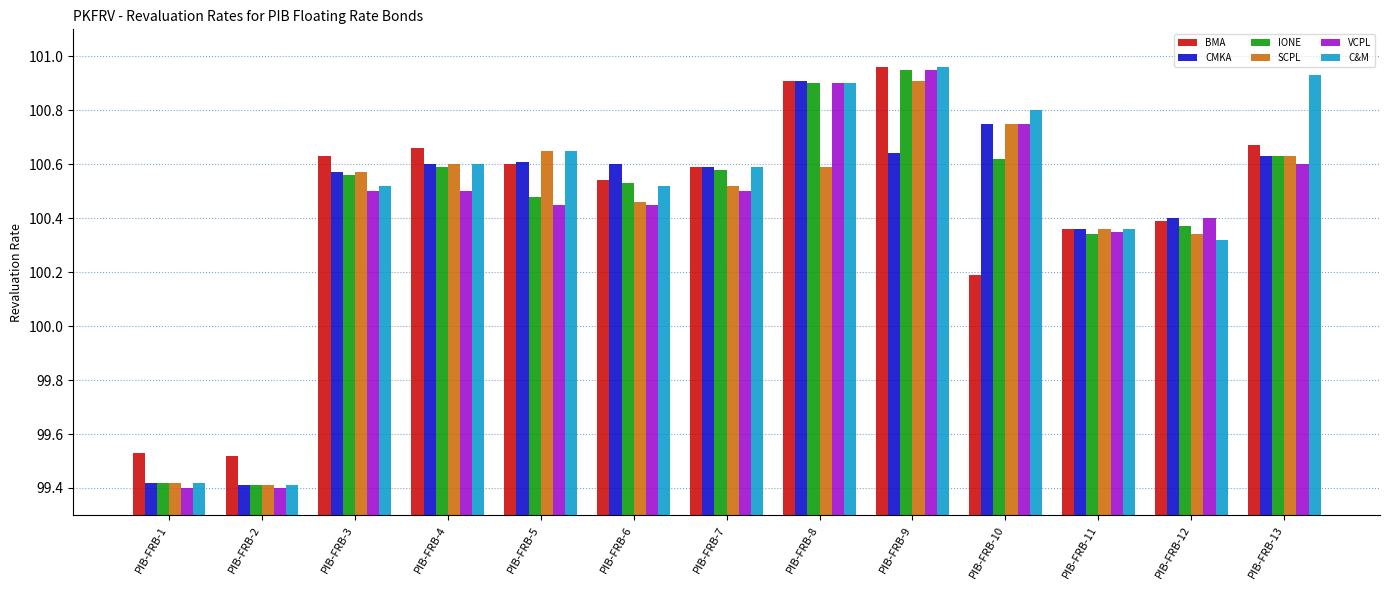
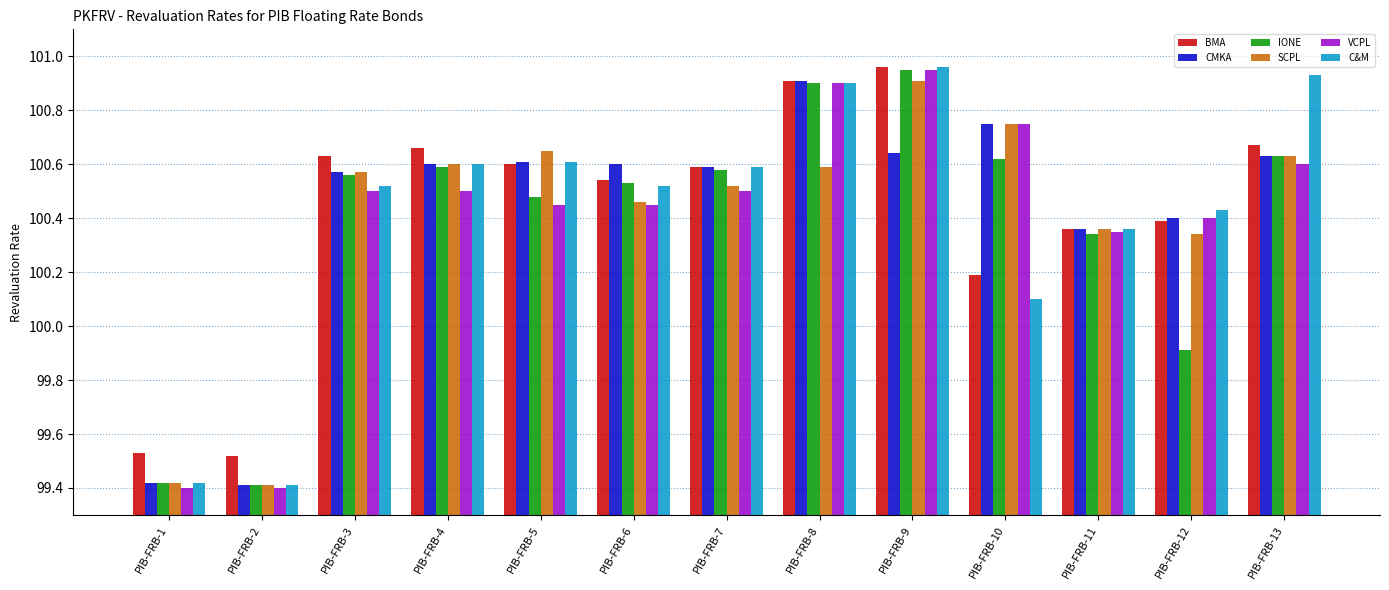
  {
    "BMA": {
      "PIB-FRB-1": 99.53,
      "PIB-FRB-2": 99.52,
      "PIB-FRB-3": 100.63,
      "PIB-FRB-4": 100.66,
      "PIB-FRB-5": 100.60,
      "PIB-FRB-6": 100.54,
      "PIB-FRB-7": 100.59,
      "PIB-FRB-8": 100.91,
      "PIB-FRB-9": 100.96,
      "PIB-FRB-10": 100.19,
      "PIB-FRB-11": 100.36,
      "PIB-FRB-12": 100.39,
      "PIB-FRB-13": 100.67
    },
    "CMKA": {
      "PIB-FRB-1": 99.42,
      "PIB-FRB-2": 99.41,
      "PIB-FRB-3": 100.57,
      "PIB-FRB-4": 100.60,
      "PIB-FRB-5": 100.61,
      "PIB-FRB-6": 100.60,
      "PIB-FRB-7": 100.59,
      "PIB-FRB-8": 100.91,
      "PIB-FRB-9": 100.64,
      "PIB-FRB-10": 100.75,
      "PIB-FRB-11": 100.36,
      "PIB-FRB-12": 100.40,
      "PIB-FRB-13": 100.63
    },
    "IONE": {
      "PIB-FRB-1": 99.42,
      "PIB-FRB-2": 99.41,
      "PIB-FRB-3": 100.56,
      "PIB-FRB-4": 100.59,
      "PIB-FRB-5": 100.48,
      "PIB-FRB-6": 100.53,
      "PIB-FRB-7": 100.58,
      "PIB-FRB-8": 100.90,
      "PIB-FRB-9": 100.95,
      "PIB-FRB-10": 100.62,
      "PIB-FRB-11": 100.34,
-     "PIB-FRB-12": 100.37,
+     "PIB-FRB-12": 99.91,
      "PIB-FRB-13": 100.63
    },
    "SCPL": {
      "PIB-FRB-1": 99.42,
      "PIB-FRB-2": 99.41,
      "PIB-FRB-3": 100.57,
      "PIB-FRB-4": 100.60,
      "PIB-FRB-5": 100.65,
      "PIB-FRB-6": 100.46,
      "PIB-FRB-7": 100.52,
      "PIB-FRB-8": 100.59,
      "PIB-FRB-9": 100.91,
      "PIB-FRB-10": 100.75,
      "PIB-FRB-11": 100.36,
      "PIB-FRB-12": 100.34,
      "PIB-FRB-13": 100.63
    },
    "VCPL": {
      "PIB-FRB-1": 99.40,
      "PIB-FRB-2": 99.40,
      "PIB-FRB-3": 100.50,
      "PIB-FRB-4": 100.50,
      "PIB-FRB-5": 100.45,
      "PIB-FRB-6": 100.45,
      "PIB-FRB-7": 100.50,
      "PIB-FRB-8": 100.90,
      "PIB-FRB-9": 100.95,
      "PIB-FRB-10": 100.75,
      "PIB-FRB-11": 100.35,
      "PIB-FRB-12": 100.40,
      "PIB-FRB-13": 100.60
    },
    "C&M": {
      "PIB-FRB-1": 99.42,
      "PIB-FRB-2": 99.41,
      "PIB-FRB-3": 100.52,
      "PIB-FRB-4": 100.60,
-     "PIB-FRB-5": 100.65,
+     "PIB-FRB-5": 100.61,
      "PIB-FRB-6": 100.52,
      "PIB-FRB-7": 100.59,
      "PIB-FRB-8": 100.90,
      "PIB-FRB-9": 100.96,
-     "PIB-FRB-10": 100.8,
+     "PIB-FRB-10": 100.1,
      "PIB-FRB-11": 100.36,
-     "PIB-FRB-12": 100.32,
+     "PIB-FRB-12": 100.43,
      "PIB-FRB-13": 100.93
    }
  }
